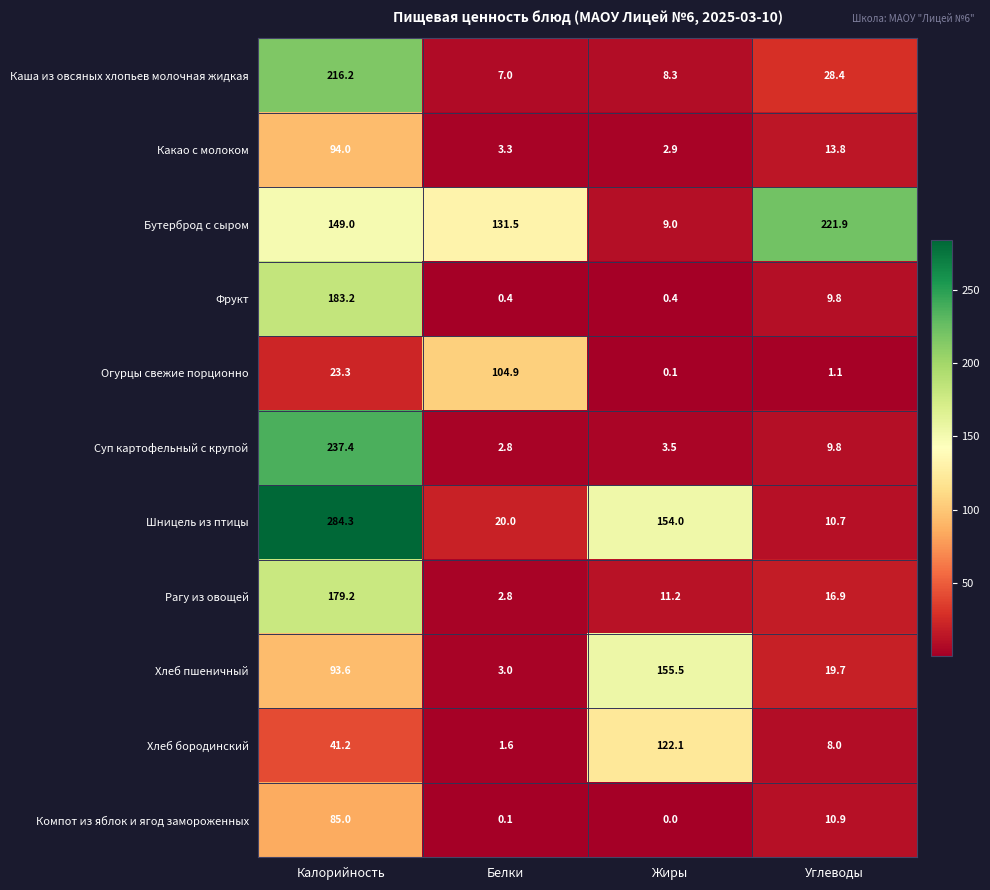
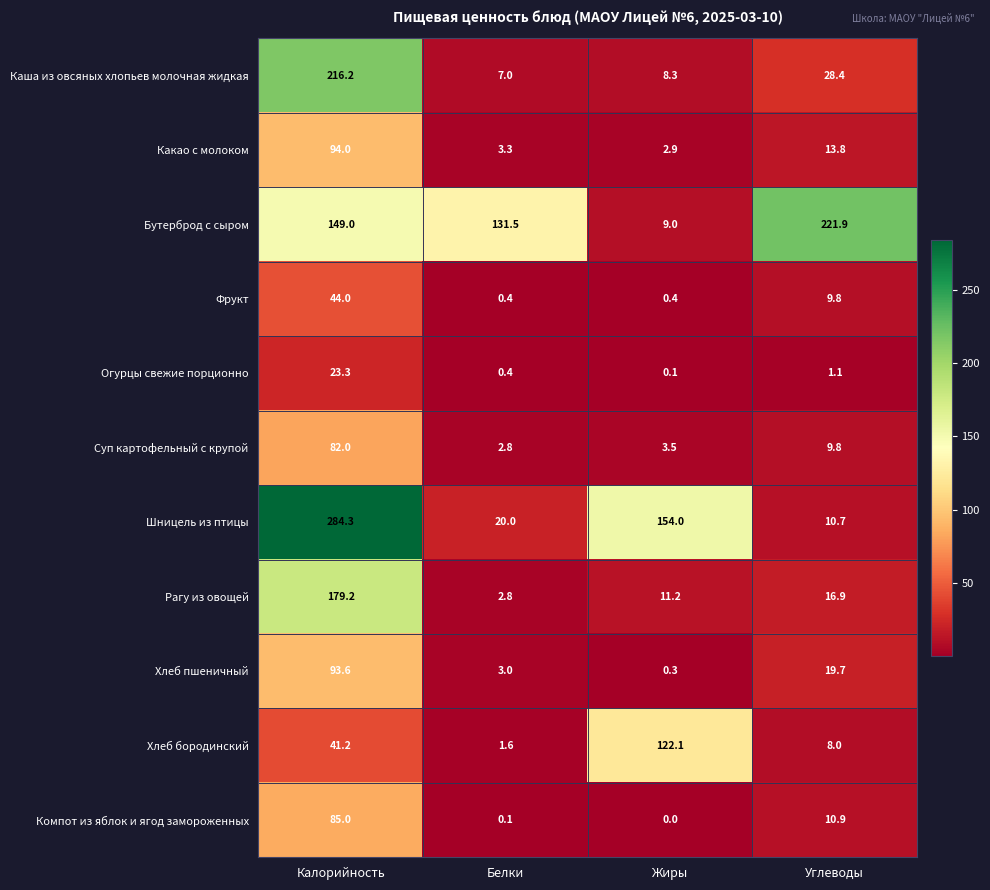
  {
    "Каша из овсяных хлопьев молочная жидкая": {
      "Калорийность": 216.2,
      "Белки": 7.0,
      "Жиры": 8.3,
      "Углеводы": 28.4
    },
    "Какао с молоком": {
      "Калорийность": 94.0,
      "Белки": 3.3,
      "Жиры": 2.9,
      "Углеводы": 13.8
    },
    "Бутерброд с сыром": {
      "Калорийность": 149.0,
      "Белки": 131.5,
      "Жиры": 9.0,
      "Углеводы": 221.9
    },
    "Фрукт": {
-     "Калорийность": 183.2,
+     "Калорийность": 44.0,
      "Белки": 0.4,
      "Жиры": 0.4,
      "Углеводы": 9.8
    },
    "Огурцы свежие порционно": {
      "Калорийность": 23.3,
-     "Белки": 104.9,
+     "Белки": 0.4,
      "Жиры": 0.1,
      "Углеводы": 1.1
    },
    "Суп картофельный с крупой": {
-     "Калорийность": 237.4,
+     "Калорийность": 82.0,
      "Белки": 2.8,
      "Жиры": 3.5,
      "Углеводы": 9.8
    },
    "Шницель из птицы": {
      "Калорийность": 284.3,
      "Белки": 20.0,
      "Жиры": 154.0,
      "Углеводы": 10.7
    },
    "Рагу из овощей": {
      "Калорийность": 179.2,
      "Белки": 2.8,
      "Жиры": 11.2,
      "Углеводы": 16.9
    },
    "Хлеб пшеничный": {
      "Калорийность": 93.6,
      "Белки": 3.0,
-     "Жиры": 155.5,
+     "Жиры": 0.3,
      "Углеводы": 19.7
    },
    "Хлеб бородинский": {
      "Калорийность": 41.2,
      "Белки": 1.6,
      "Жиры": 122.1,
      "Углеводы": 8.0
    },
    "Компот из яблок и ягод замороженных": {
      "Калорийность": 85.0,
      "Белки": 0.1,
      "Жиры": 0.0,
      "Углеводы": 10.9
    }
  }
